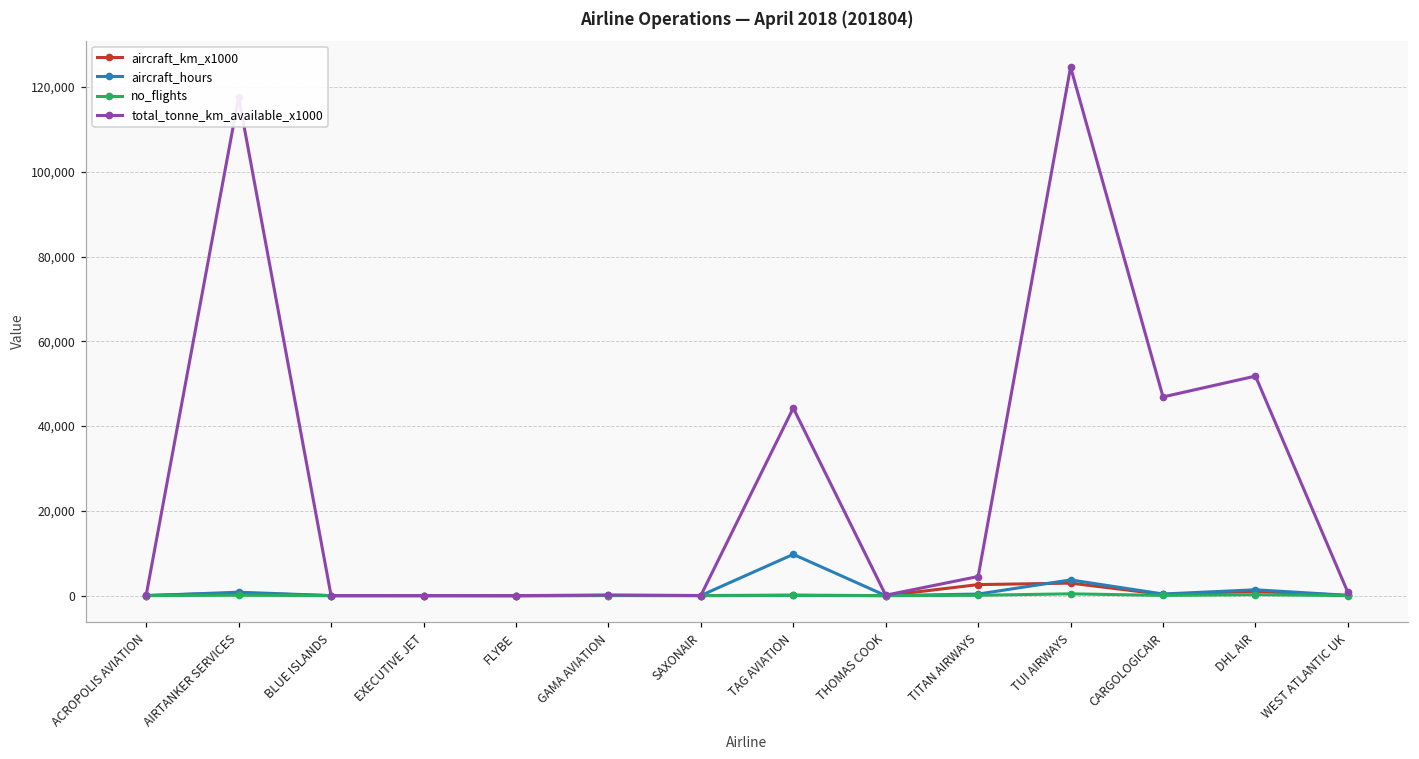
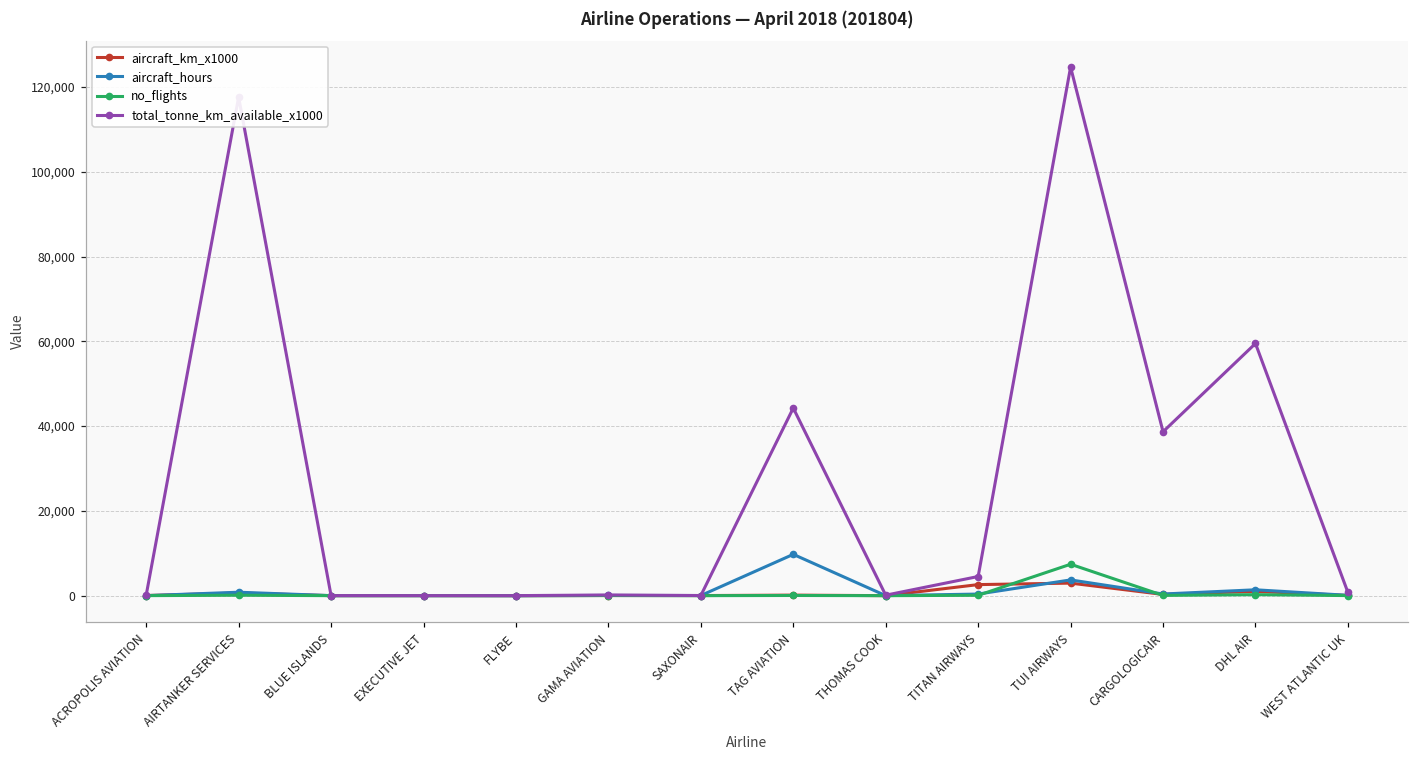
  {
    "aircraft_km_x1000": {
      "TITAN AIRWAYS": "3,000",
      "TUI AIRWAYS": "3,000"
    },
    "aircraft_hours": {
      "TAG AVIATION": "10,000",
      "TUI AIRWAYS": "4,000"
    },
    "no_flights": {
-     "TUI AIRWAYS": "0",
+     "TUI AIRWAYS": "7,000",
      "DHL AIR": "0"
    },
    "total_tonne_km_available_x1000": {
      "TAG AVIATION": "44,000",
      "TITAN AIRWAYS": "5,000",
      "TUI AIRWAYS": "125,000",
-     "CARGOLOGICAIR": "47,000",
-     "DHL AIR": "52,000",
+     "CARGOLOGICAIR": "39,000",
+     "DHL AIR": "59,000",
      "WEST ATLANTIC UK": "1,000"
    }
  }
